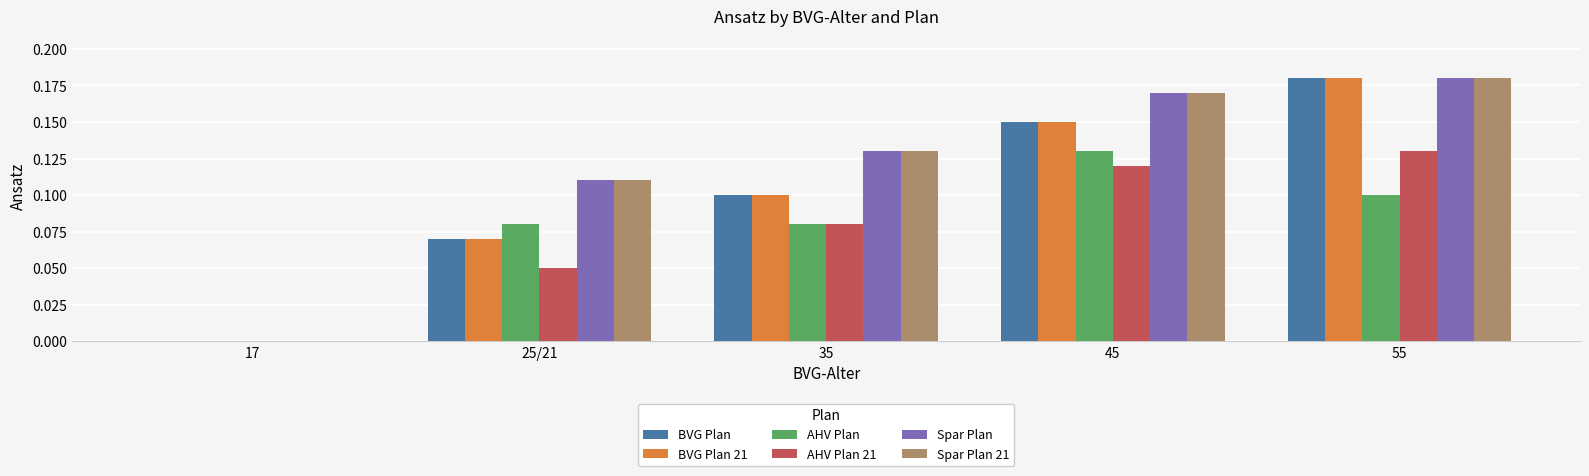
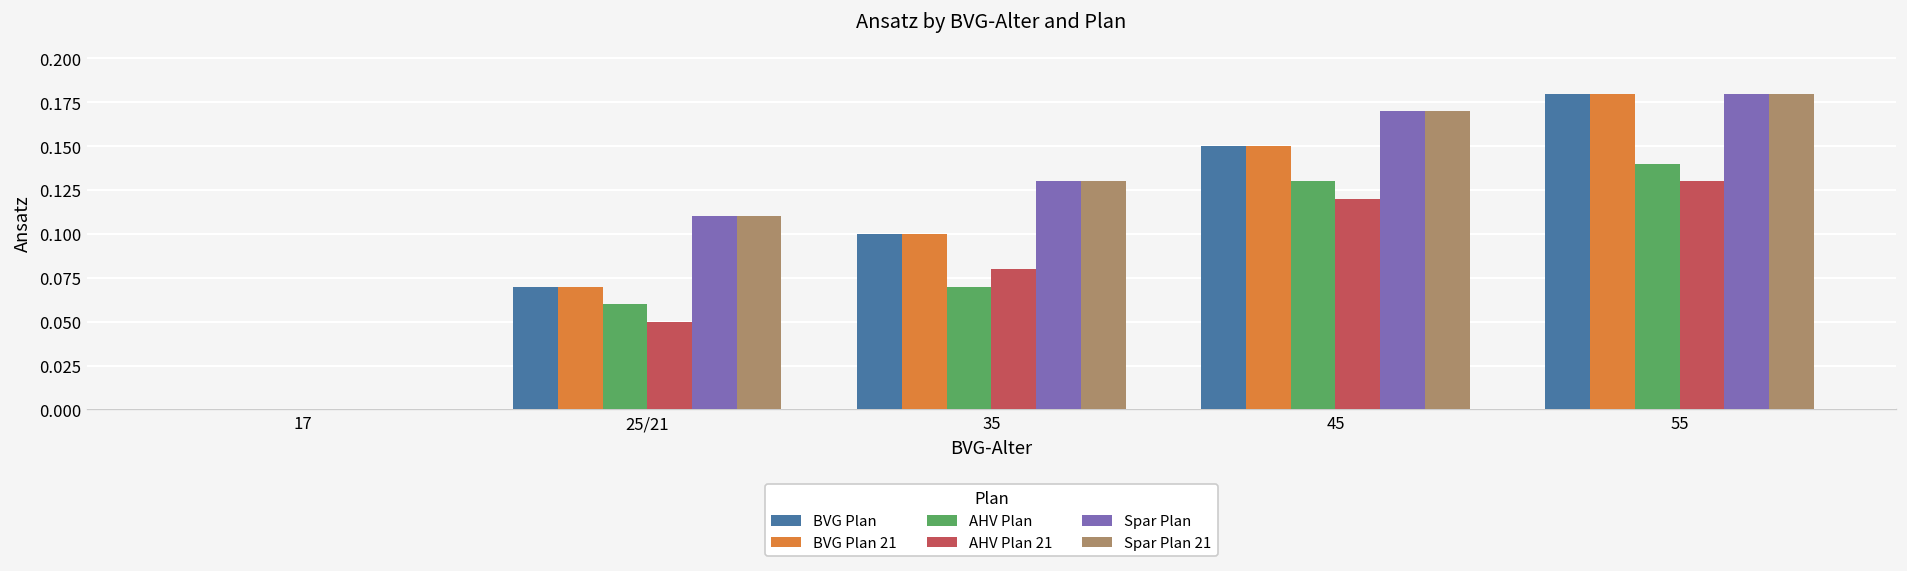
  {
    "BVG Plan 21": {
      "17": 0.00,
      "25/21": 0.07,
      "35": 0.10,
      "45": 0.15,
      "55": 0.18
    },
    "AHV Plan": {
      "17": 0.00,
-     "25/21": 0.08,
-     "35": 0.08,
+     "25/21": 0.06,
+     "35": 0.07,
      "45": 0.13,
-     "55": 0.10
+     "55": 0.14
    },
    "AHV Plan 21": {
      "17": 0.00,
      "25/21": 0.05,
      "35": 0.08,
      "45": 0.12,
      "55": 0.13
    },
    "Spar Plan 21": {
      "17": 0.00,
      "25/21": 0.11,
      "35": 0.13,
      "45": 0.17,
      "55": 0.18
    }
  }
